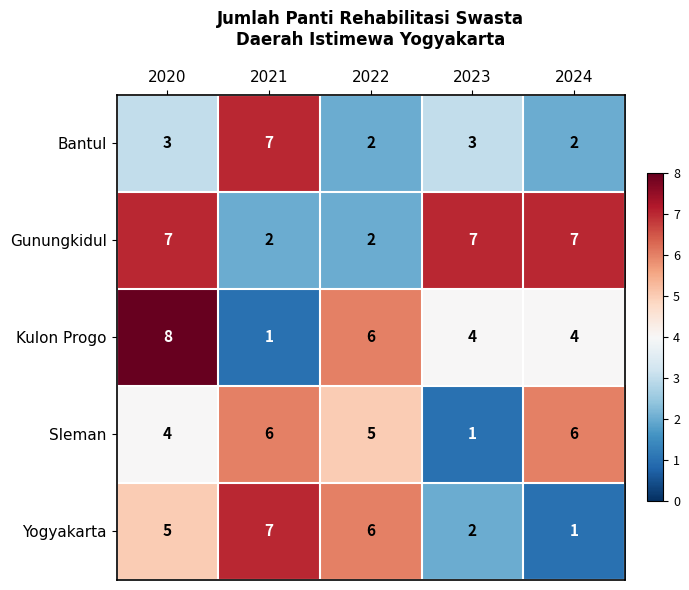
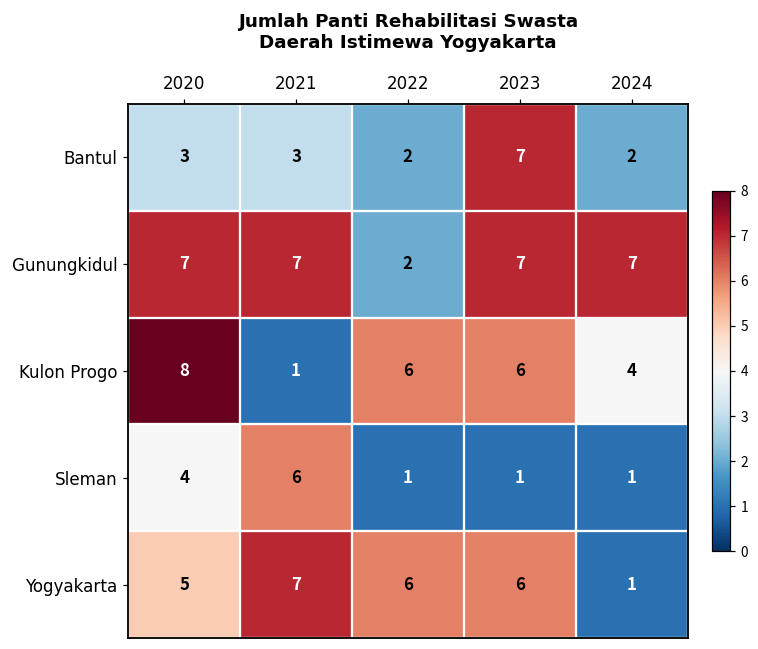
  {
    "Bantul": {
      "2020": 3,
-     "2021": 7,
+     "2021": 3,
      "2022": 2,
-     "2023": 3,
+     "2023": 7,
      "2024": 2
    },
    "Gunungkidul": {
      "2020": 7,
-     "2021": 2,
+     "2021": 7,
      "2022": 2,
      "2023": 7,
      "2024": 7
    },
    "Kulon Progo": {
      "2020": 8,
      "2021": 1,
      "2022": 6,
-     "2023": 4,
+     "2023": 6,
      "2024": 4
    },
    "Sleman": {
      "2020": 4,
      "2021": 6,
-     "2022": 5,
+     "2022": 1,
      "2023": 1,
-     "2024": 6
+     "2024": 1
    },
    "Yogyakarta": {
      "2020": 5,
      "2021": 7,
      "2022": 6,
-     "2023": 2,
+     "2023": 6,
      "2024": 1
    }
  }
